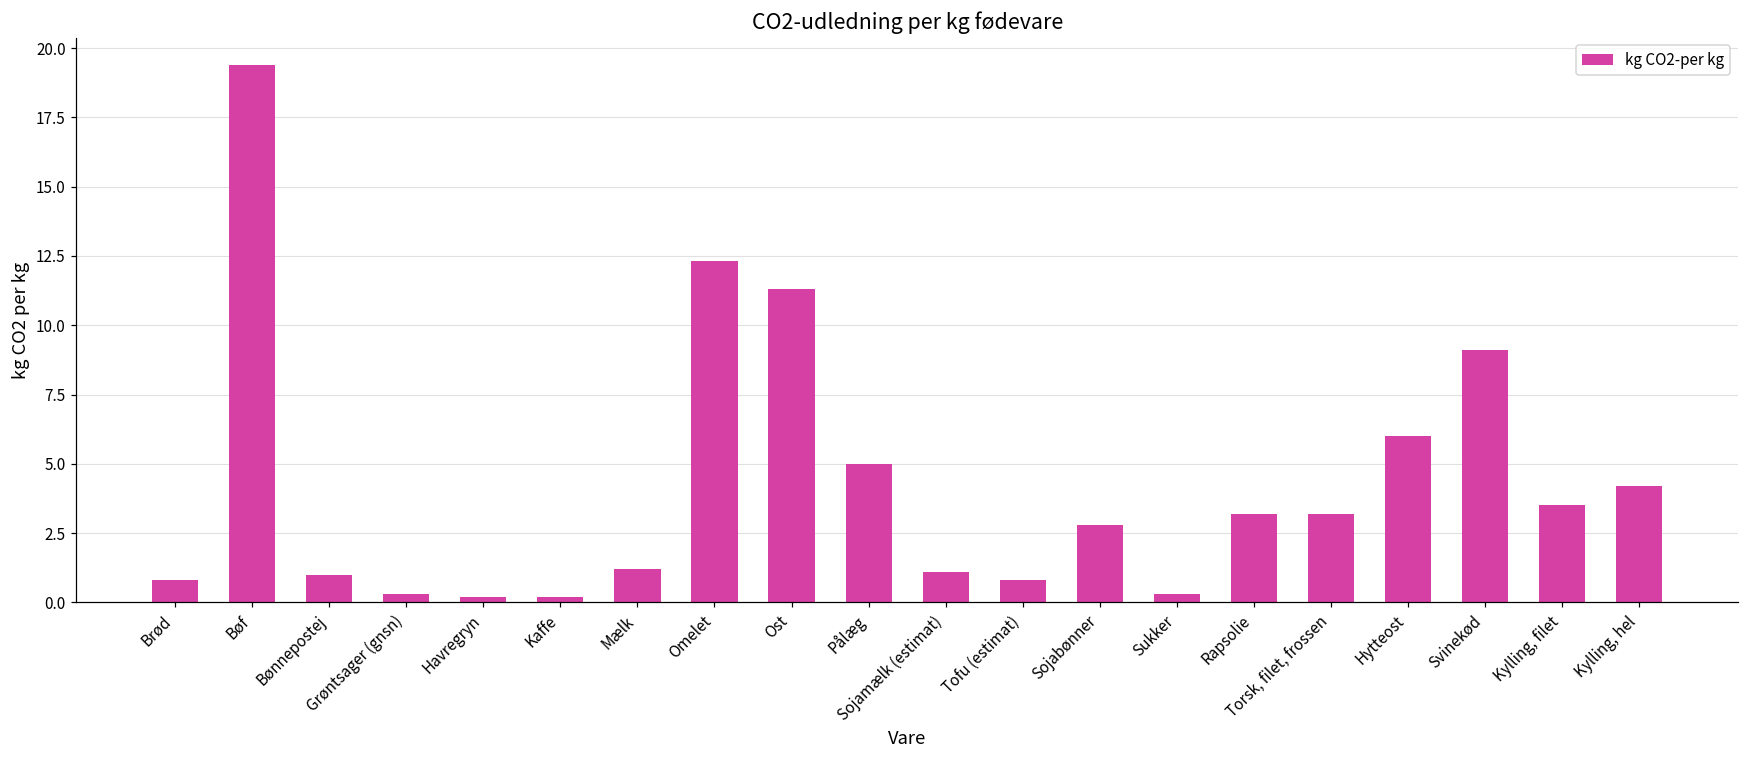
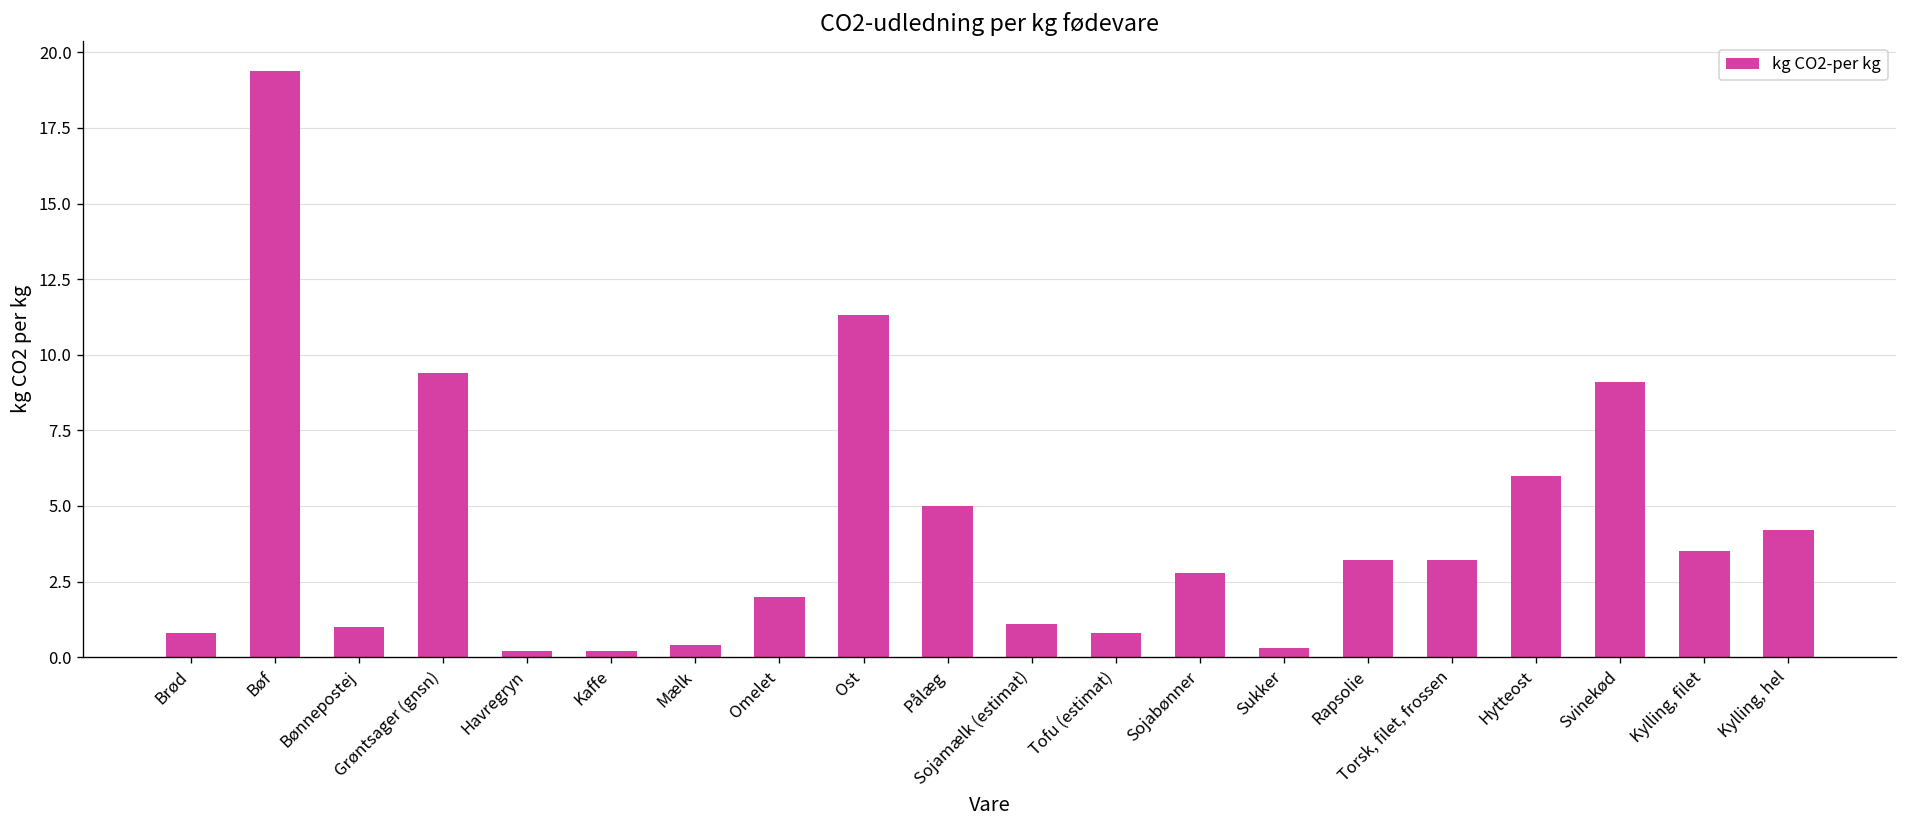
  {
    "Brød": 0.8,
    "Bøf": 19.4,
    "Bønnepostej": 1.0,
-   "Grøntsager (gnsn)": 0.3,
+   "Grøntsager (gnsn)": 9.4,
    "Havregryn": 0.2,
    "Kaffe": 0.2,
-   "Mælk": 1.2,
-   "Omelet": 12.3,
+   "Mælk": 0.4,
+   "Omelet": 2.0,
    "Ost": 11.3,
    "Pålæg": 5.0,
    "Sojamælk (estimat)": 1.1,
    "Tofu (estimat)": 0.8,
    "Sojabønner": 2.8,
    "Sukker": 0.3,
    "Rapsolie": 3.2,
    "Torsk, filet, frossen": 3.2,
    "Hytteost": 6.0,
    "Svinekød": 9.1,
    "Kylling, filet": 3.5,
    "Kylling, hel": 4.2
  }
